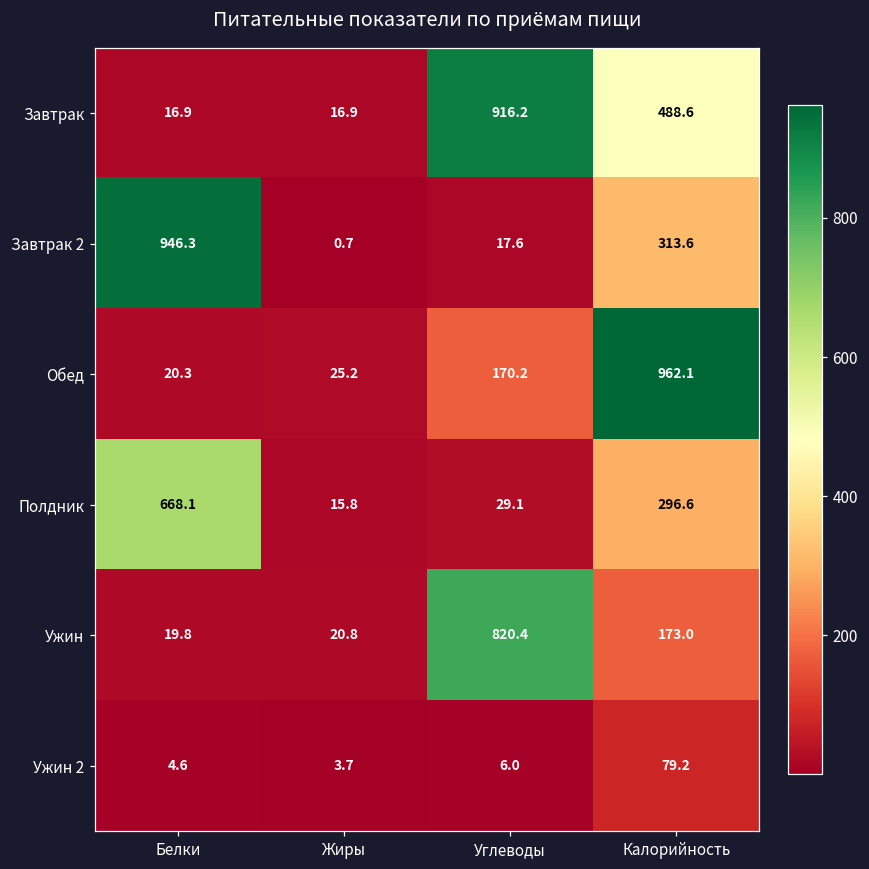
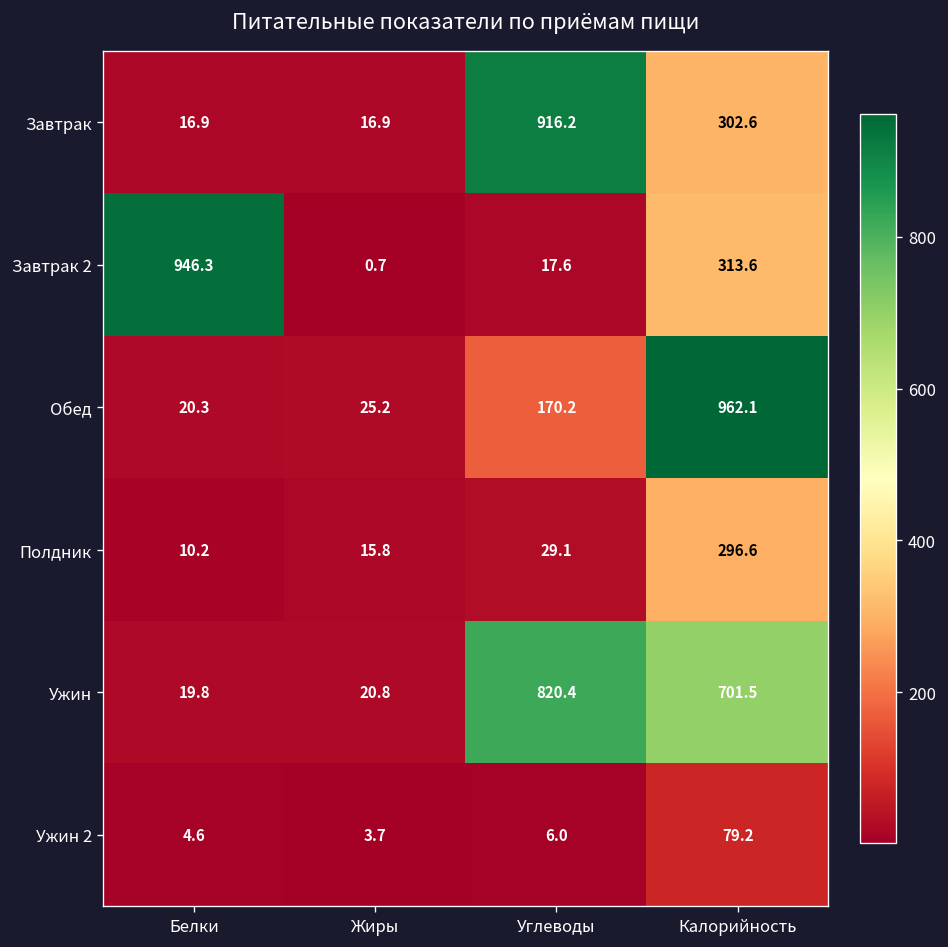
  {
    "Завтрак": {
      "Белки": 16.9,
      "Жиры": 16.9,
      "Углеводы": 916.2,
-     "Калорийность": 488.6
+     "Калорийность": 302.6
    },
    "Завтрак 2": {
      "Белки": 946.3,
      "Жиры": 0.7,
      "Углеводы": 17.6,
      "Калорийность": 313.6
    },
    "Обед": {
      "Белки": 20.3,
      "Жиры": 25.2,
      "Углеводы": 170.2,
      "Калорийность": 962.1
    },
    "Полдник": {
-     "Белки": 668.1,
+     "Белки": 10.2,
      "Жиры": 15.8,
      "Углеводы": 29.1,
      "Калорийность": 296.6
    },
    "Ужин": {
      "Белки": 19.8,
      "Жиры": 20.8,
      "Углеводы": 820.4,
-     "Калорийность": 173.0
+     "Калорийность": 701.5
    },
    "Ужин 2": {
      "Белки": 4.6,
      "Жиры": 3.7,
      "Углеводы": 6.0,
      "Калорийность": 79.2
    }
  }
